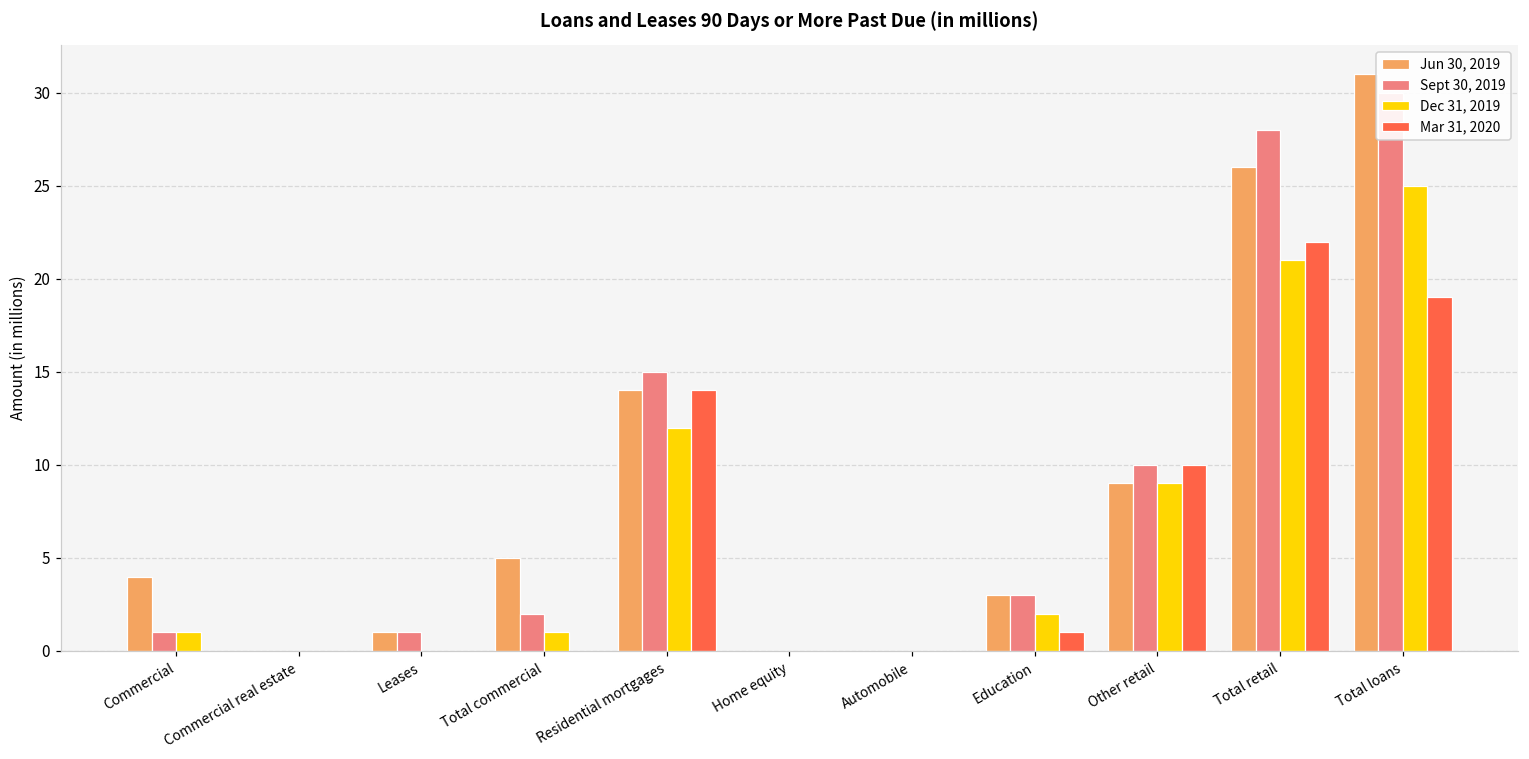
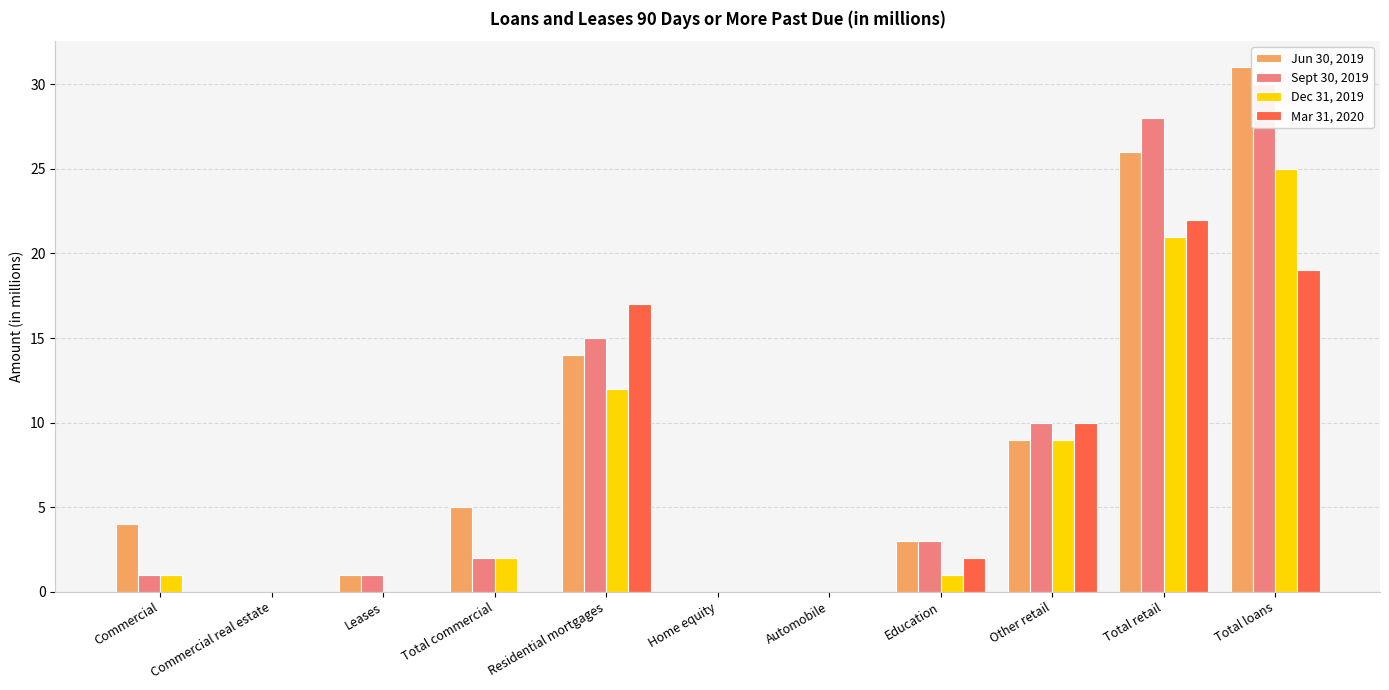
  {
    "Dec 31, 2019": {
      "Commercial": 1,
      "Commercial real estate": 0,
      "Leases": 0,
-     "Total commercial": 1,
+     "Total commercial": 2,
      "Residential mortgages": 12,
      "Home equity": 0,
      "Automobile": 0,
-     "Education": 2,
+     "Education": 1,
      "Other retail": 9,
      "Total retail": 21,
      "Total loans": 25
    },
    "Mar 31, 2020": {
      "Commercial": 0,
      "Commercial real estate": 0,
      "Leases": 0,
      "Total commercial": 0,
-     "Residential mortgages": 14,
+     "Residential mortgages": 17,
      "Home equity": 0,
      "Automobile": 0,
-     "Education": 1,
+     "Education": 2,
      "Other retail": 10,
      "Total retail": 22,
      "Total loans": 19
    }
  }
